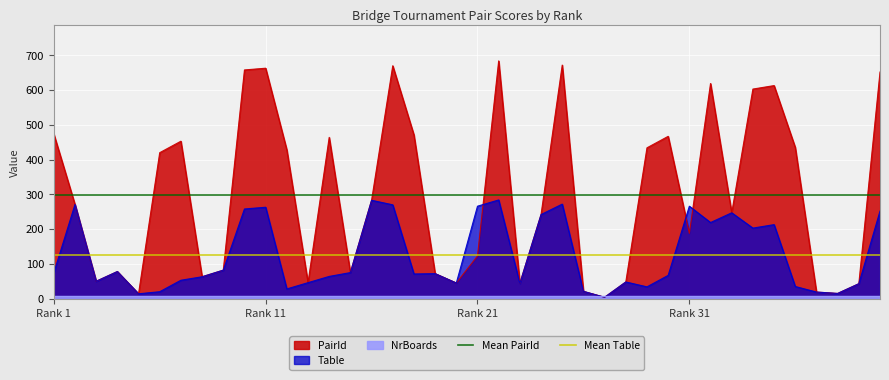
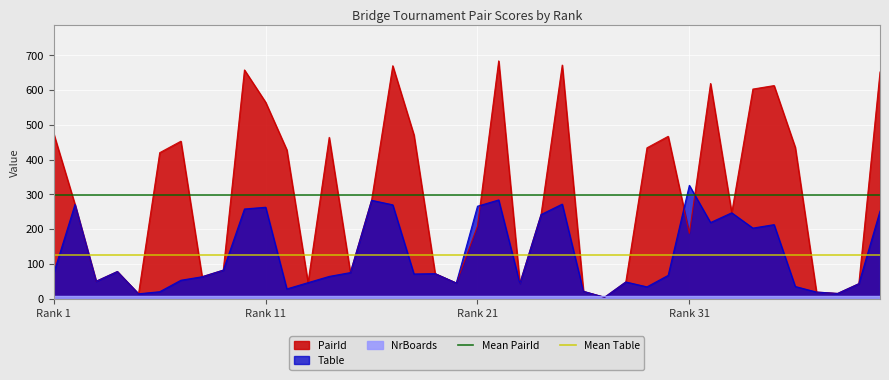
  {
    "PairId": {
      "Rank 1": 470,
-     "Rank 11": 660,
-     "Rank 21": 120,
+     "Rank 11": 570,
+     "Rank 21": 210,
      "Rank 31": 190
    },
    "Table": {
      "Rank 1": 70,
      "Rank 11": 260,
      "Rank 21": 270,
-     "Rank 31": 270
+     "Rank 31": 330
    },
    "NrBoards": {
      "Rank 1": 10,
      "Rank 11": 10,
      "Rank 21": 10,
      "Rank 31": 10
    }
  }
